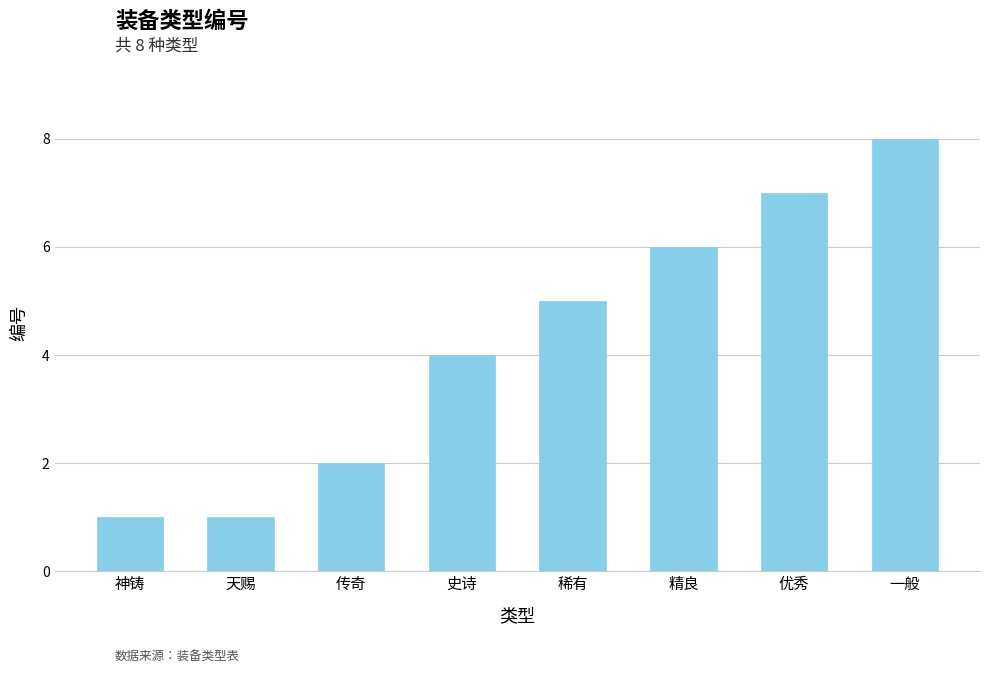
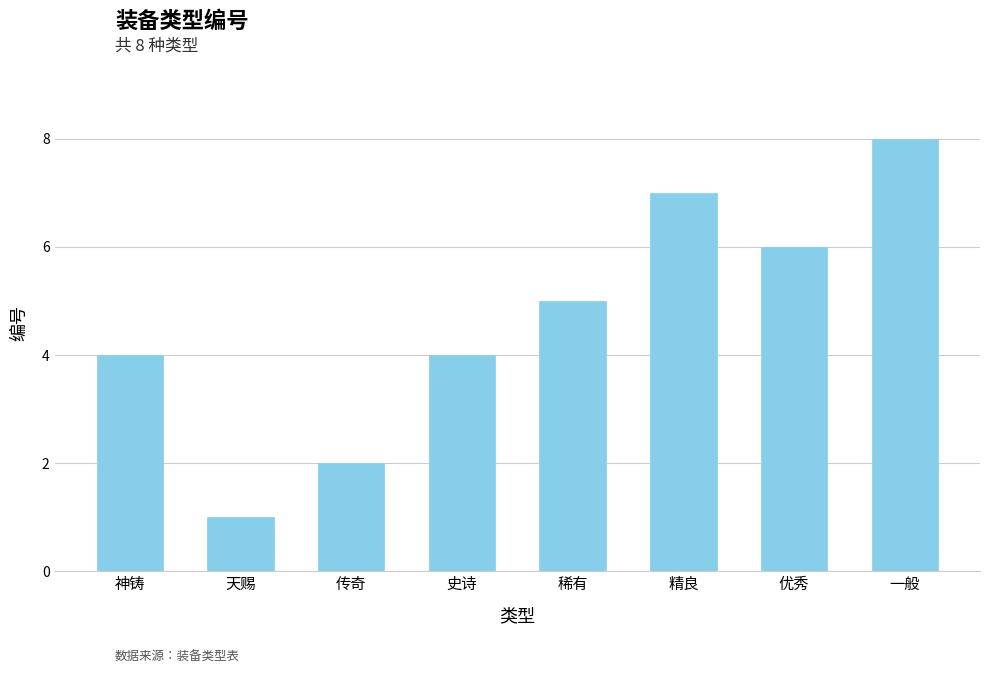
  {
-   "神铸": 1,
+   "神铸": 4,
    "天赐": 1,
    "传奇": 2,
    "史诗": 4,
    "稀有": 5,
-   "精良": 6,
-   "优秀": 7,
+   "精良": 7,
+   "优秀": 6,
    "一般": 8
  }
